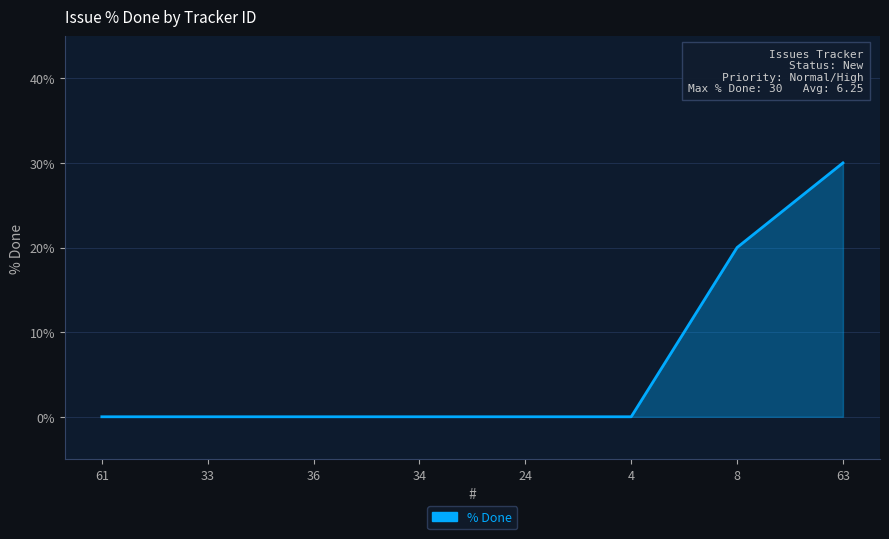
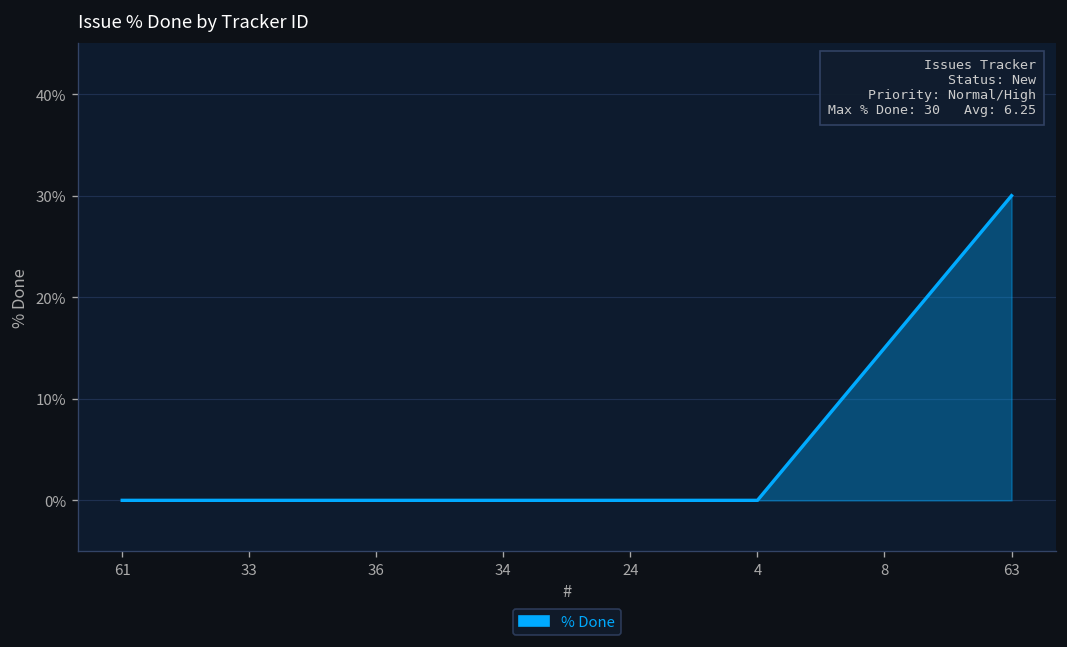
  {
    "61": "0%",
    "33": "0%",
    "36": "0%",
    "34": "0%",
    "24": "0%",
    "4": "0%",
-   "8": "20%",
+   "8": "15%",
    "63": "30%"
  }
